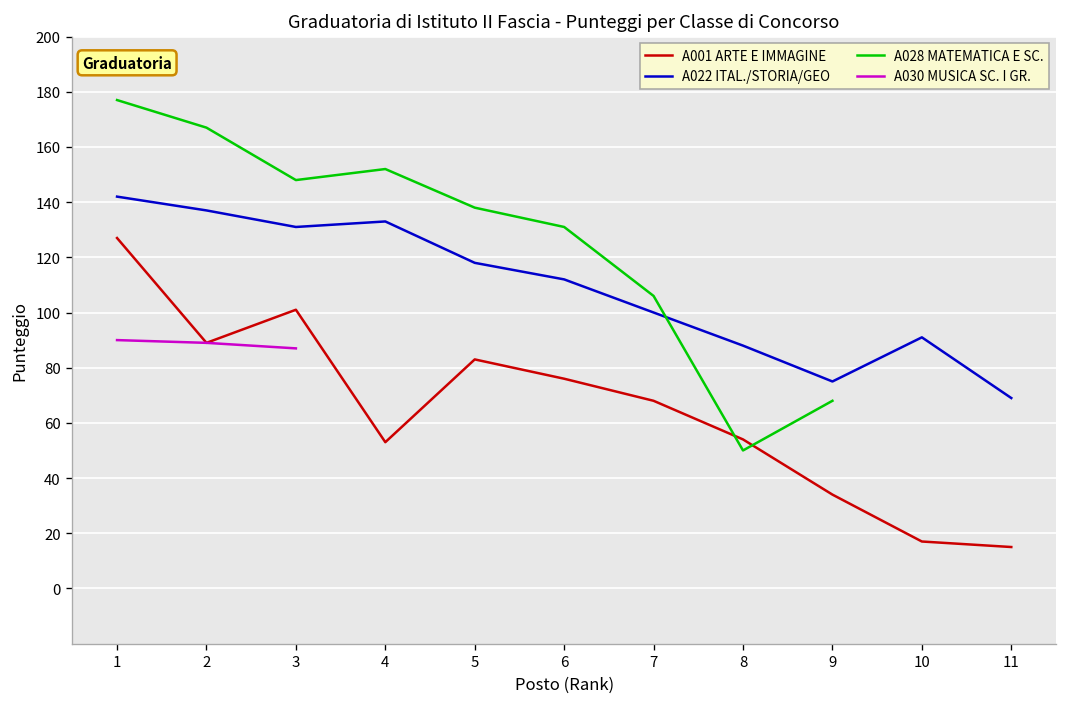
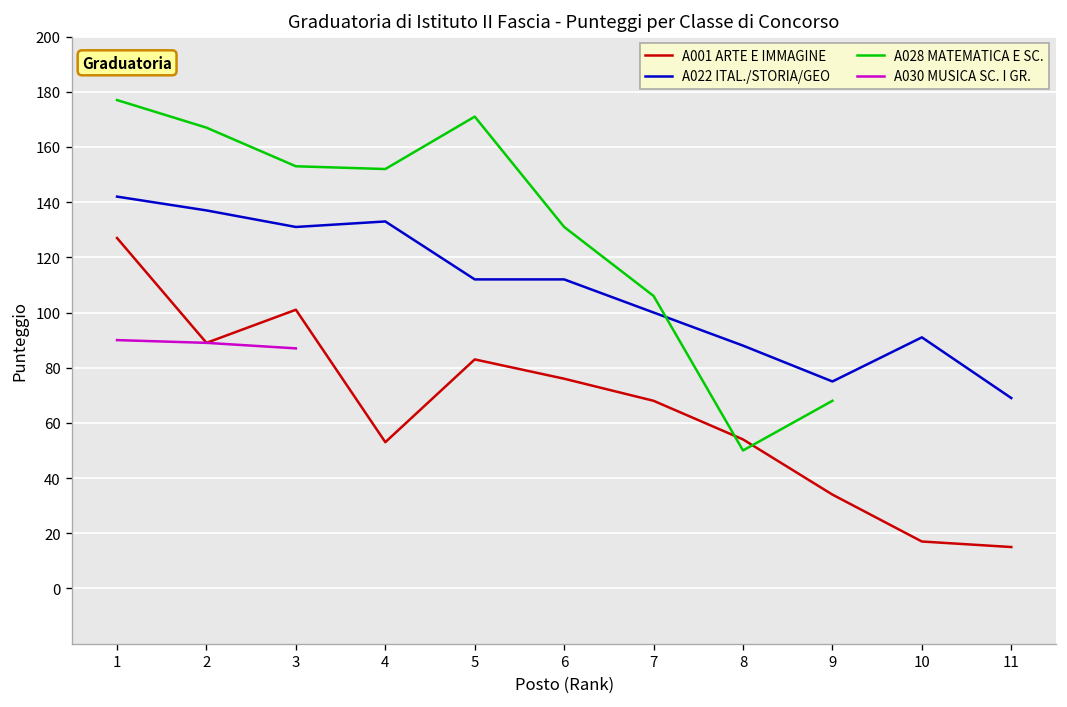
  {
    "A001 ARTE E IMMAGINE": {
      "1": 127,
      "3": 101,
      "4": 53,
      "5": 83,
      "6": 76,
      "7": 68,
      "8": 54,
      "9": 34,
      "10": 17,
      "11": 15
    },
    "A022 ITAL./STORIA/GEO": {
      "1": 142,
      "2": 137,
      "3": 131,
      "4": 133,
-     "5": 118,
+     "5": 112,
      "6": 112,
      "7": 100,
      "8": 88,
      "9": 75,
      "10": 91,
      "11": 69
    },
    "A028 MATEMATICA E SC.": {
      "1": 177,
      "2": 167,
-     "3": 148,
+     "3": 153,
      "4": 152,
-     "5": 138,
+     "5": 171,
      "6": 131,
      "7": 106,
      "8": 50,
      "9": 68
    },
    "A030 MUSICA SC. I GR.": {
      "1": 90,
      "3": 87
    }
  }
